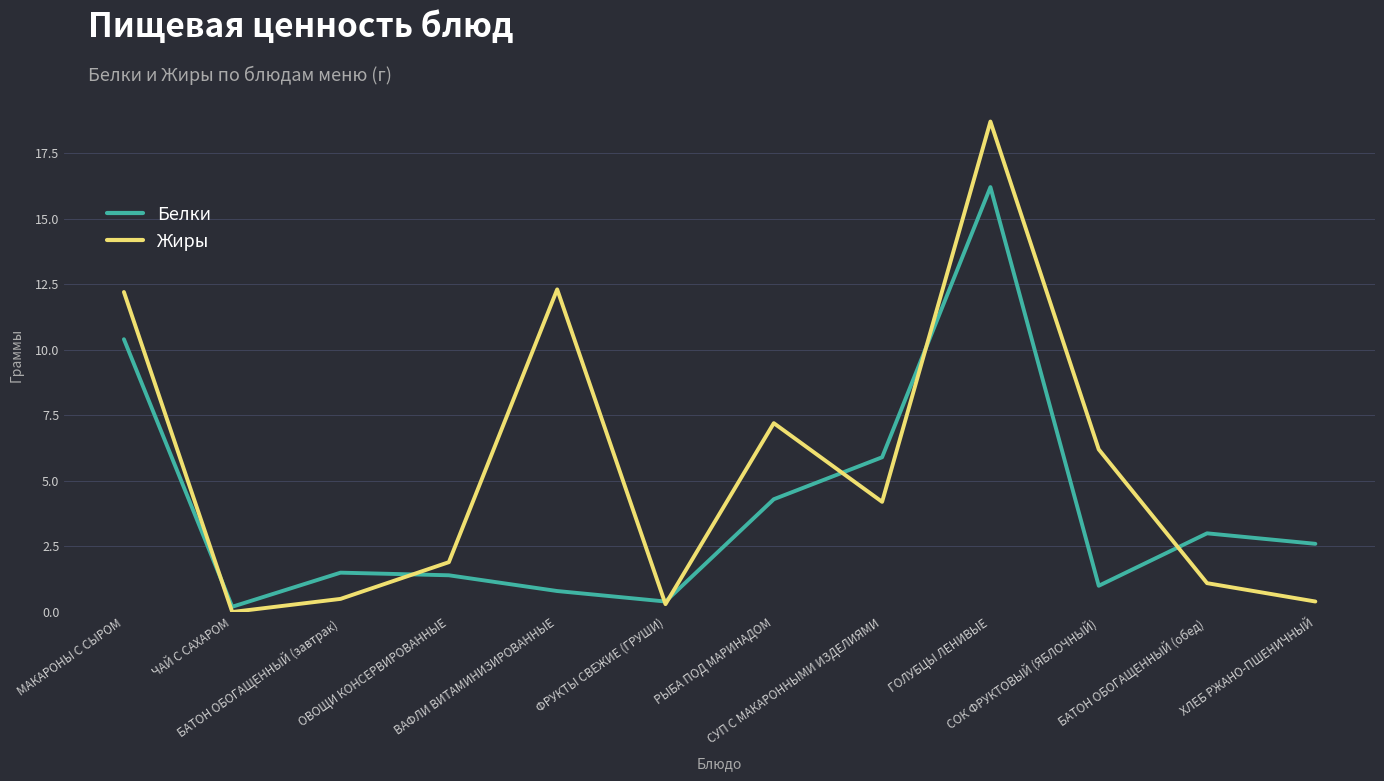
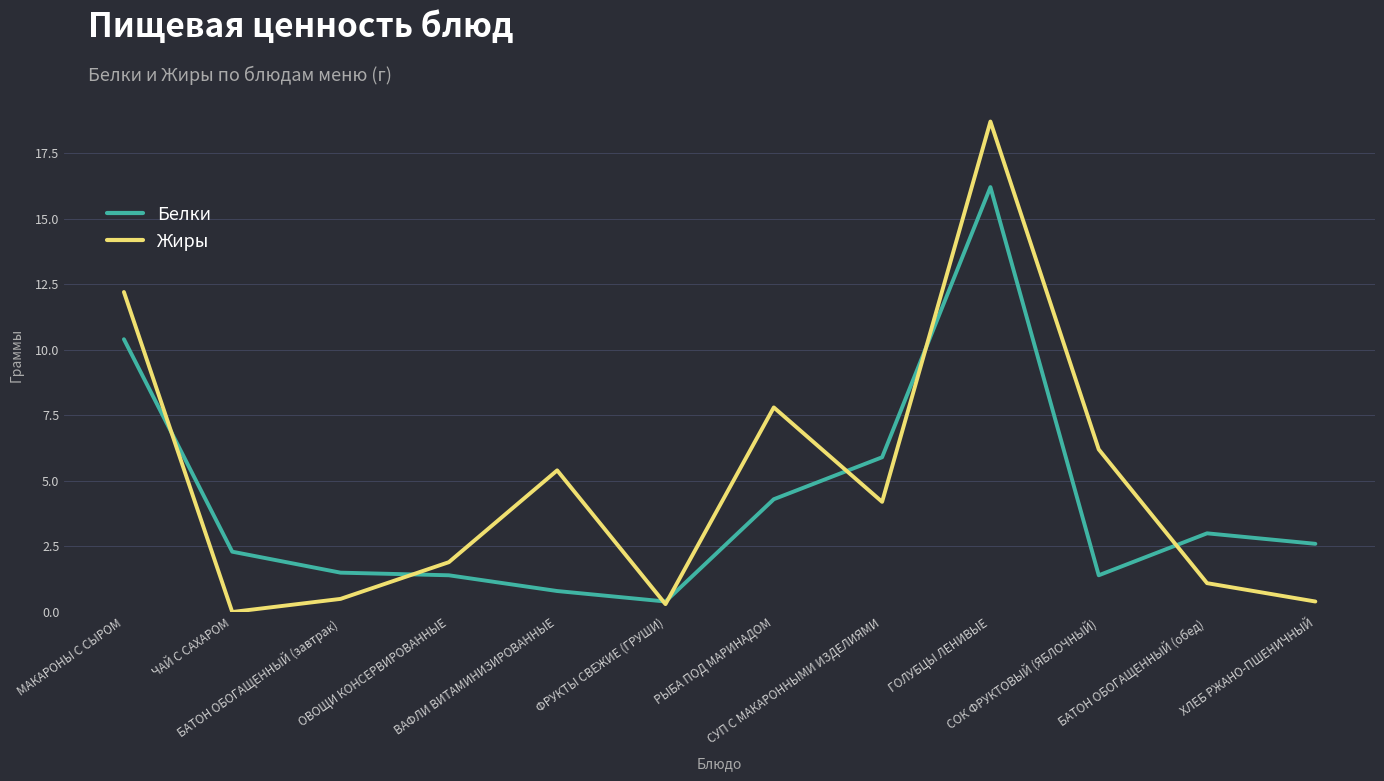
  {
    "Белки": {
      "МАКАРОНЫ С СЫРОМ": 10.4,
-     "ЧАЙ С САХАРОМ": 0.2,
+     "ЧАЙ С САХАРОМ": 2.3,
      "БАТОН ОБОГАЩЕННЫЙ (завтрак)": 1.5,
      "ОВОЩИ КОНСЕРВИРОВАННЫЕ": 1.4,
      "ВАФЛИ ВИТАМИНИЗИРОВАННЫЕ": 0.8,
      "ФРУКТЫ СВЕЖИЕ (ГРУШИ)": 0.4,
      "РЫБА ПОД МАРИНАДОМ": 4.3,
      "СУП С МАКАРОННЫМИ ИЗДЕЛИЯМИ": 5.9,
      "ГОЛУБЦЫ ЛЕНИВЫЕ": 16.2,
-     "СОК ФРУКТОВЫЙ (ЯБЛОЧНЫЙ)": 1.0,
+     "СОК ФРУКТОВЫЙ (ЯБЛОЧНЫЙ)": 1.4,
      "БАТОН ОБОГАЩЕННЫЙ (обед)": 3.0,
      "ХЛЕБ РЖАНО-ПШЕНИЧНЫЙ": 2.6
    },
    "Жиры": {
      "МАКАРОНЫ С СЫРОМ": 12.2,
      "ЧАЙ С САХАРОМ": 0.0,
      "БАТОН ОБОГАЩЕННЫЙ (завтрак)": 0.5,
      "ОВОЩИ КОНСЕРВИРОВАННЫЕ": 1.9,
-     "ВАФЛИ ВИТАМИНИЗИРОВАННЫЕ": 12.3,
+     "ВАФЛИ ВИТАМИНИЗИРОВАННЫЕ": 5.4,
      "ФРУКТЫ СВЕЖИЕ (ГРУШИ)": 0.3,
-     "РЫБА ПОД МАРИНАДОМ": 7.2,
+     "РЫБА ПОД МАРИНАДОМ": 7.8,
      "СУП С МАКАРОННЫМИ ИЗДЕЛИЯМИ": 4.2,
      "ГОЛУБЦЫ ЛЕНИВЫЕ": 18.7,
      "СОК ФРУКТОВЫЙ (ЯБЛОЧНЫЙ)": 6.2,
      "БАТОН ОБОГАЩЕННЫЙ (обед)": 1.1,
      "ХЛЕБ РЖАНО-ПШЕНИЧНЫЙ": 0.4
    }
  }
